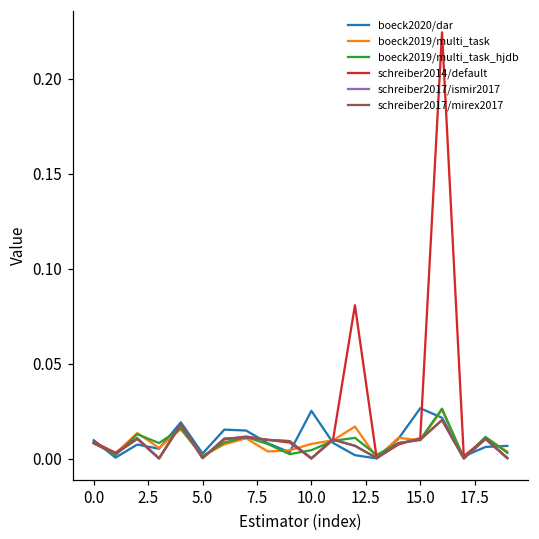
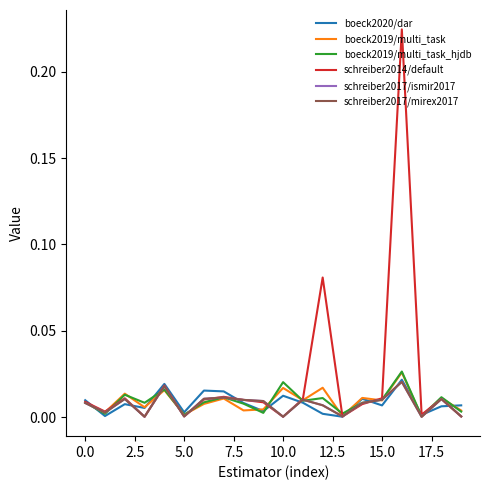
  {
    "boeck2020/dar": {
-     "10.0": 0.025,
-     "15.0": 0.027
+     "10.0": 0.012,
+     "15.0": 0.007
    },
    "boeck2019/multi_task": {
-     "10.0": 0.008
+     "10.0": 0.017
    },
    "boeck2019/multi_task_hjdb": {
-     "10.0": 0.004
+     "10.0": 0.020
    }
  }
